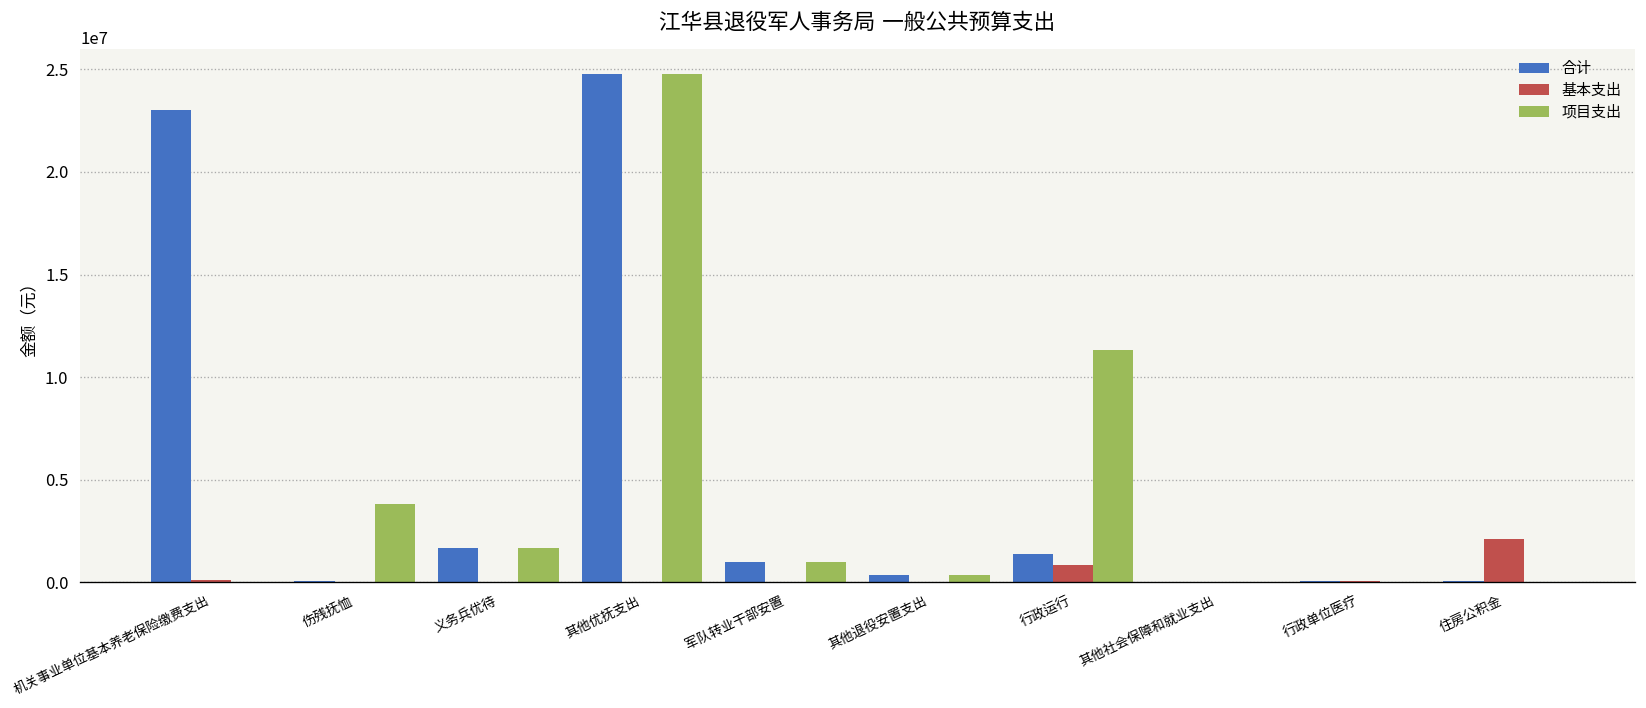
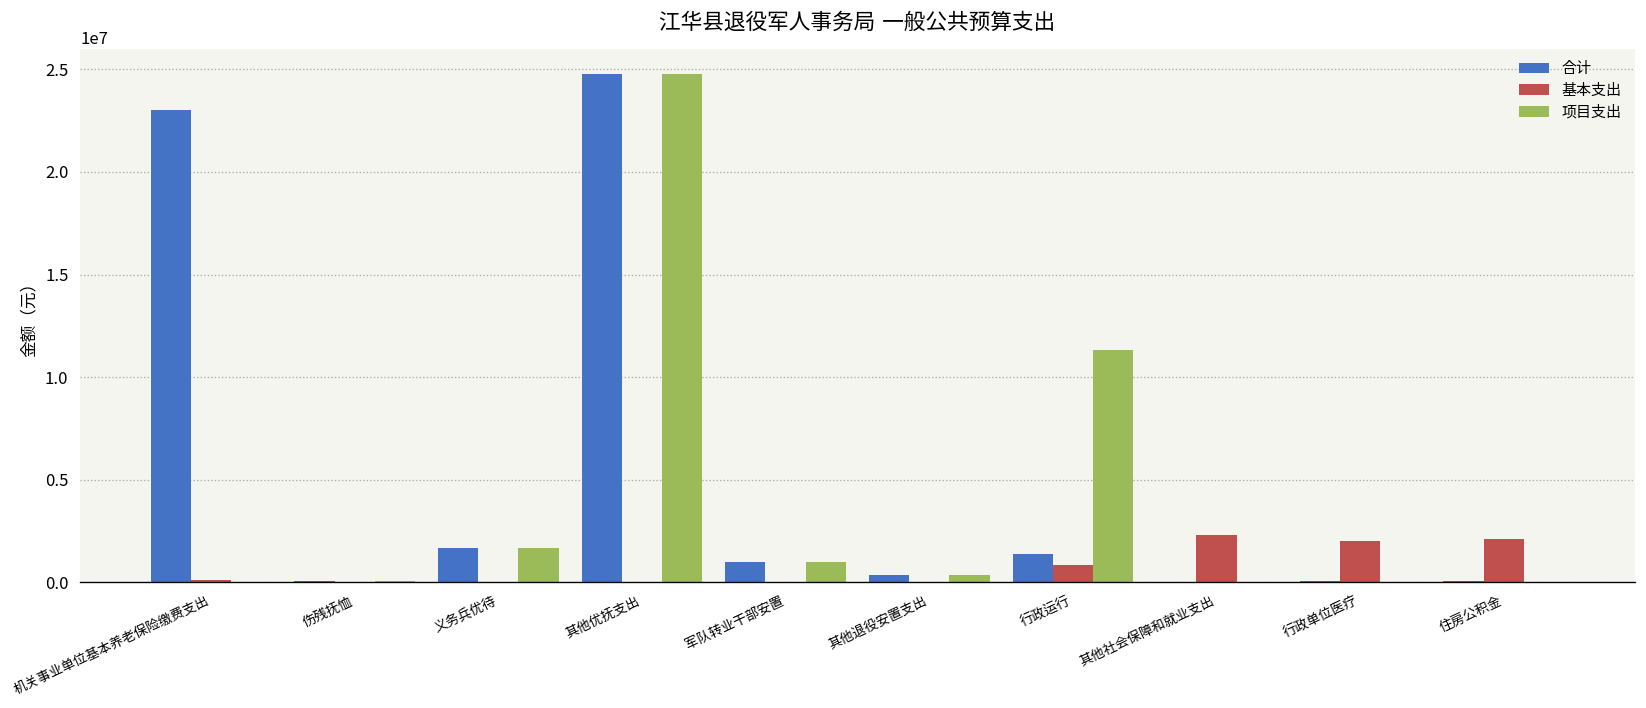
  {
    "合计": {
      "机关事业单位基本养老保险缴费支出": 23000000,
      "义务兵优待": 1700000,
      "其他优抚支出": 24800000,
      "军队转业干部安置": 1000000,
      "其他退役安置支出": 400000,
      "行政运行": 1400000
    },
    "基本支出": {
      "伤残抚恤": 0,
      "义务兵优待": 0,
      "其他优抚支出": 0,
      "军队转业干部安置": 0,
      "其他退役安置支出": 0,
      "行政运行": 800000,
-     "其他社会保障和就业支出": 0,
-     "行政单位医疗": 100000,
+     "其他社会保障和就业支出": 2300000,
+     "行政单位医疗": 2000000,
      "住房公积金": 2100000
    },
    "项目支出": {
      "机关事业单位基本养老保险缴费支出": 0,
-     "伤残抚恤": 3800000,
+     "伤残抚恤": 100000,
      "义务兵优待": 1700000,
      "其他优抚支出": 24800000,
      "军队转业干部安置": 1000000,
      "其他退役安置支出": 400000,
      "行政运行": 11300000,
      "其他社会保障和就业支出": 0,
      "行政单位医疗": 0,
      "住房公积金": 0
    }
  }
